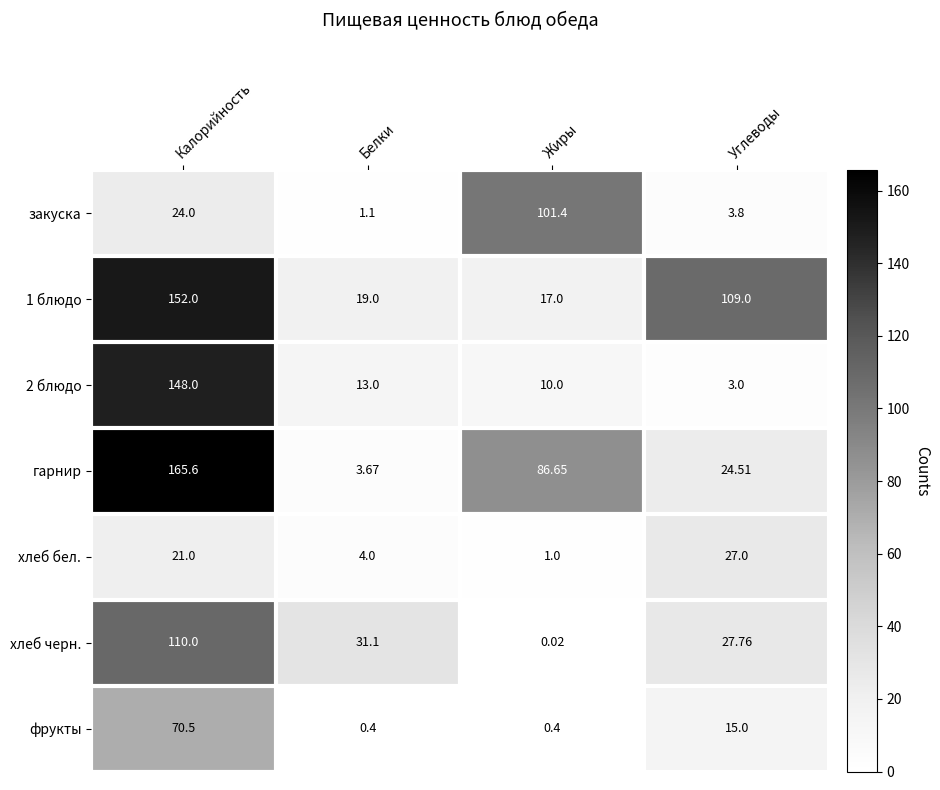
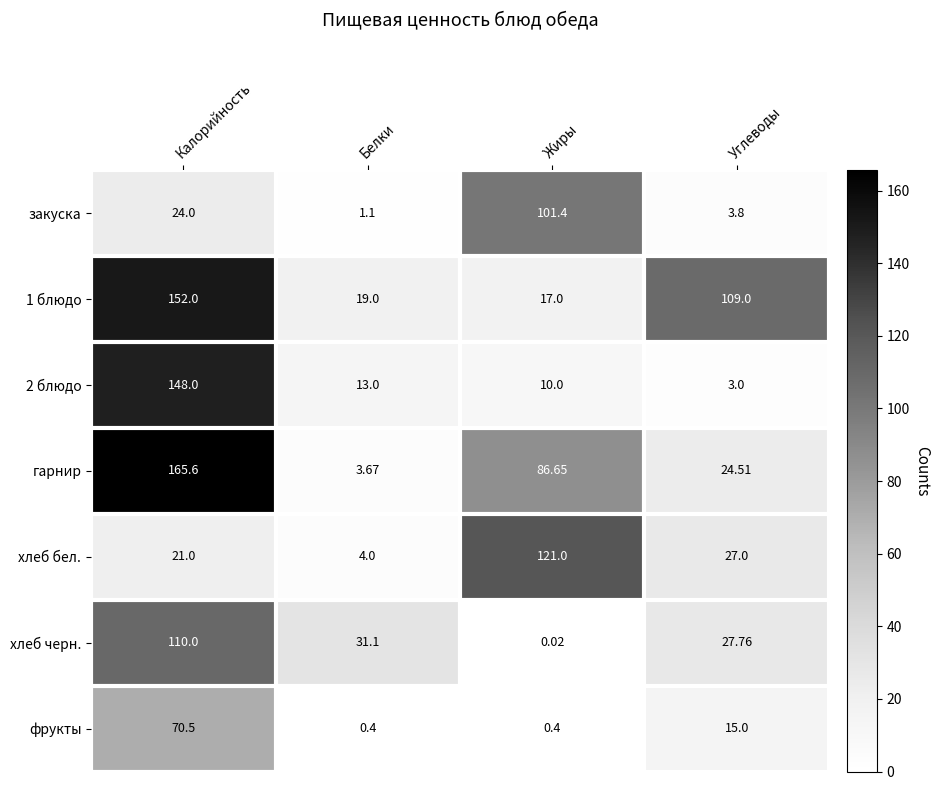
  {
    "закуска": {
      "Калорийность": 24.0,
      "Белки": 1.1,
      "Жиры": 101.4,
      "Углеводы": 3.8
    },
    "1 блюдо": {
      "Калорийность": 152.0,
      "Белки": 19.0,
      "Жиры": 17.0,
      "Углеводы": 109.0
    },
    "2 блюдо": {
      "Калорийность": 148.0,
      "Белки": 13.0,
      "Жиры": 10.0,
      "Углеводы": 3.0
    },
    "гарнир": {
      "Калорийность": 165.6,
      "Белки": 3.67,
      "Жиры": 86.65,
      "Углеводы": 24.51
    },
    "хлеб бел.": {
      "Калорийность": 21.0,
      "Белки": 4.0,
-     "Жиры": 1.0,
+     "Жиры": 121.0,
      "Углеводы": 27.0
    },
    "хлеб черн.": {
      "Калорийность": 110.0,
      "Белки": 31.1,
      "Жиры": 0.02,
      "Углеводы": 27.76
    },
    "фрукты": {
      "Калорийность": 70.5,
      "Белки": 0.4,
      "Жиры": 0.4,
      "Углеводы": 15.0
    }
  }
